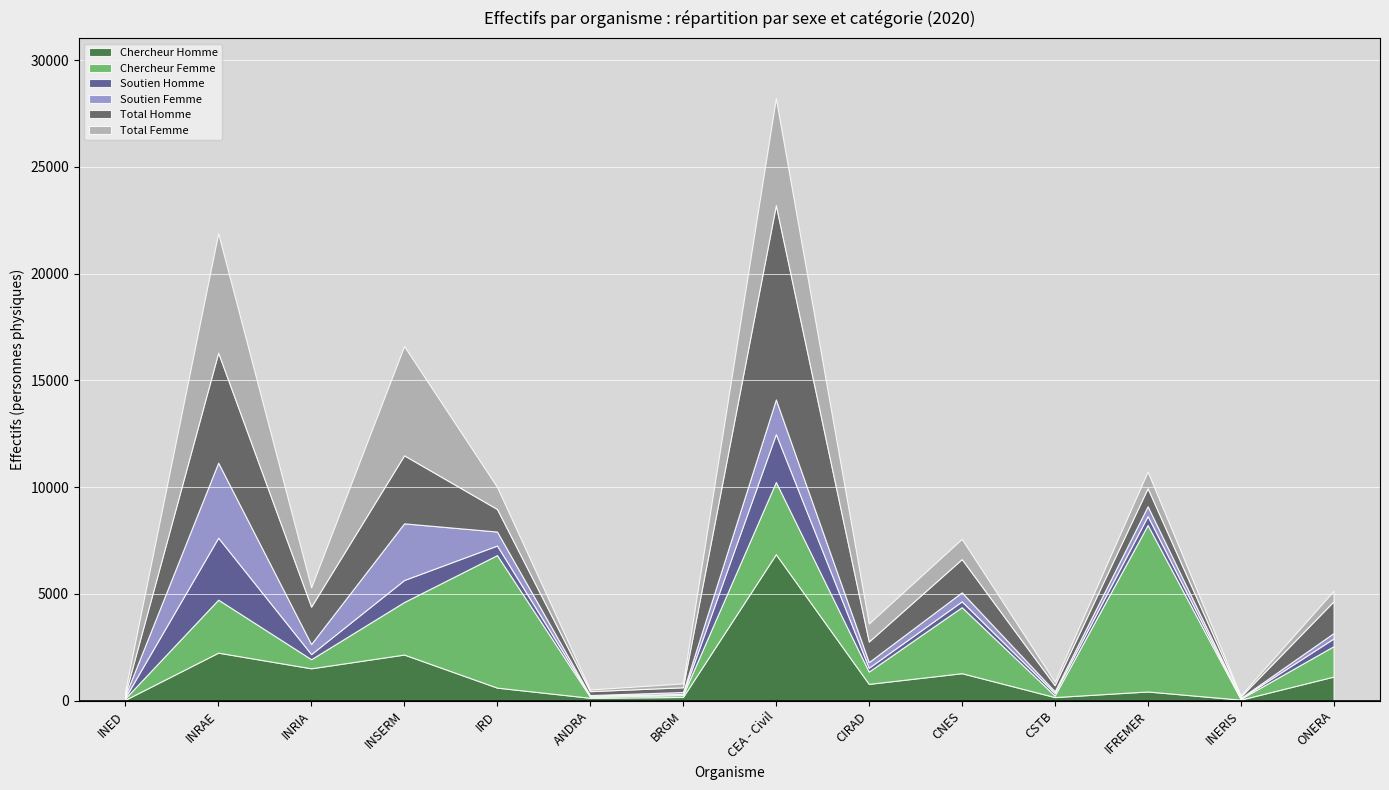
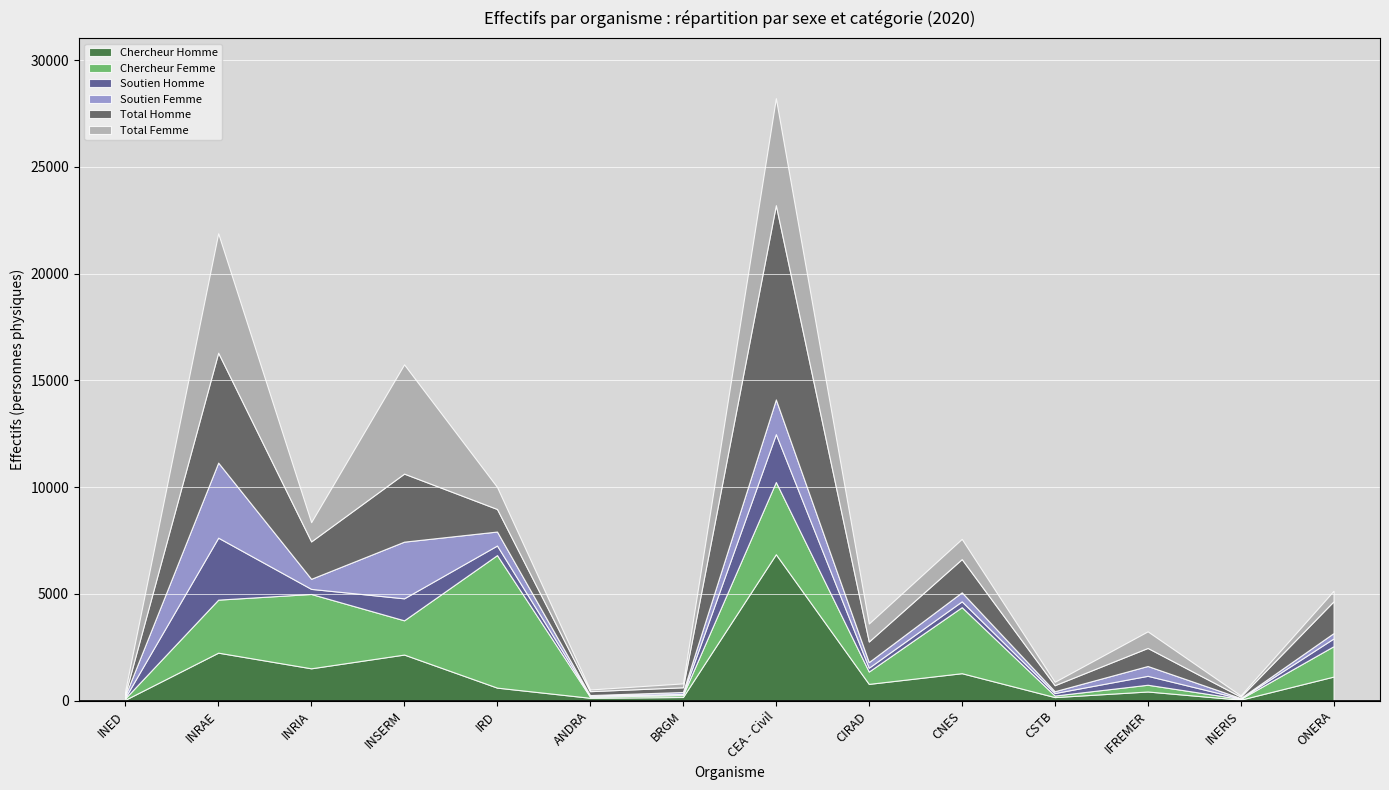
  {
    "Chercheur Femme": {
      "INRAE": 2500,
-     "INRIA": 400,
-     "INSERM": 2500,
+     "INRIA": 3500,
+     "INSERM": 1600,
      "IRD": 6200,
      "CEA - Civil": 3400,
      "CIRAD": 600,
      "CNES": 3100,
-     "IFREMER": 7800,
+     "IFREMER": 300,
      "ONERA": 1400
    }
  }
